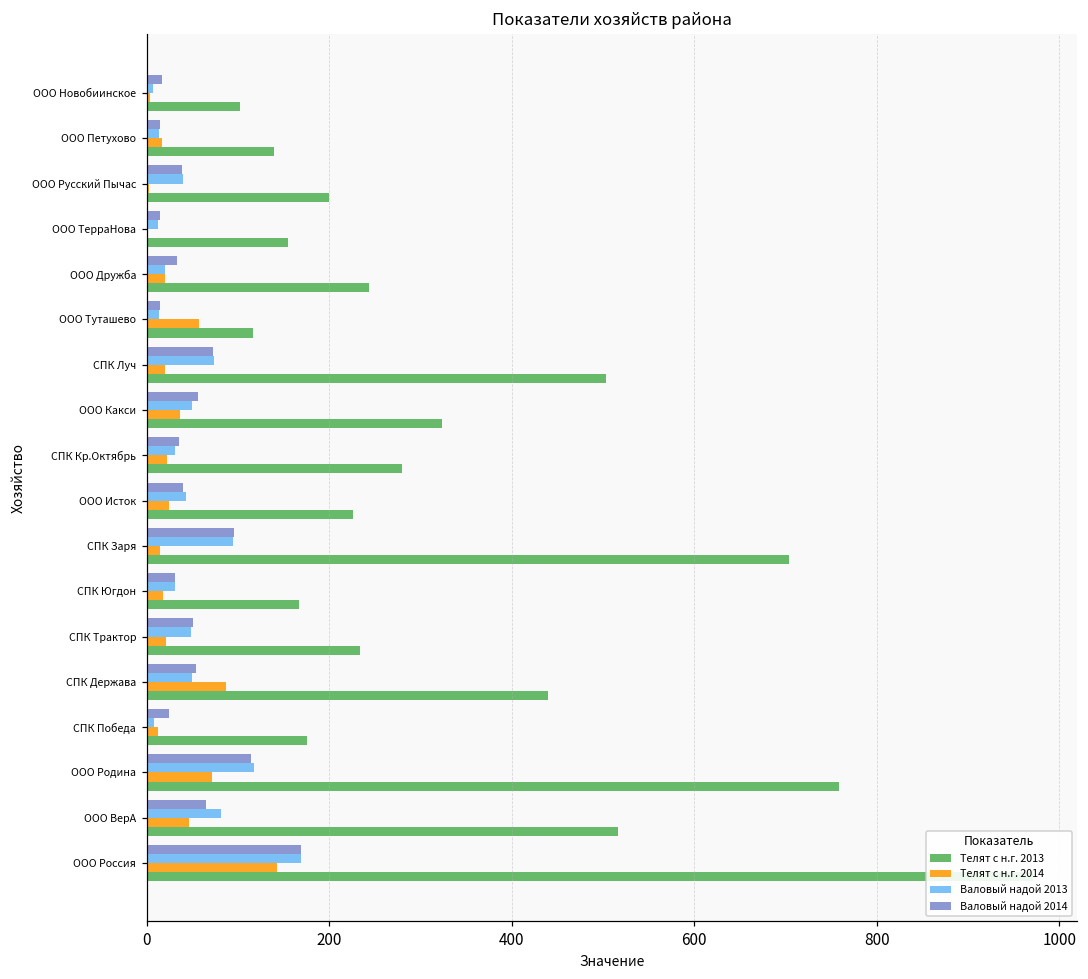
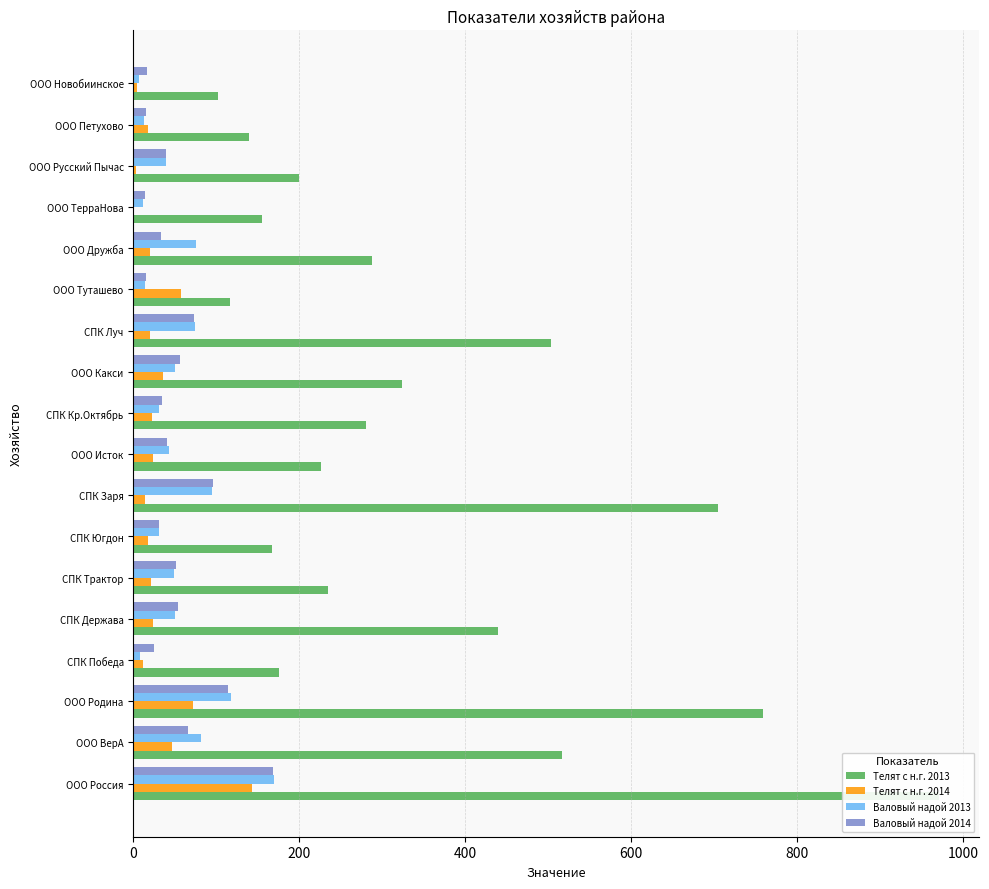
  {
    "Телят с н.г. 2013": {
      "ООО Новобиинское": 100,
      "ООО Петухово": 140,
      "ООО Русский Пычас": 200,
      "ООО ТерраНова": 160,
-     "ООО Дружба": 240,
+     "ООО Дружба": 290,
      "ООО Туташево": 120,
      "СПК Луч": 500,
      "ООО Какси": 320,
      "СПК Кр.Октябрь": 280,
      "ООО Исток": 230,
      "СПК Заря": 700,
      "СПК Югдон": 170,
      "СПК Трактор": 230,
      "СПК Держава": 440,
      "СПК Победа": 180,
      "ООО Родина": 760,
      "ООО ВерА": 520
    },
    "Телят с н.г. 2014": {
      "ООО Новобиинское": 0,
      "ООО Петухово": 20,
      "ООО Дружба": 20,
      "ООО Туташево": 60,
      "СПК Луч": 20,
      "ООО Какси": 40,
      "СПК Кр.Октябрь": 20,
      "ООО Исток": 20,
      "СПК Заря": 10,
      "СПК Югдон": 20,
      "СПК Трактор": 20,
-     "СПК Держава": 90,
+     "СПК Держава": 20,
      "СПК Победа": 10,
      "ООО Родина": 70,
      "ООО ВерА": 50,
      "ООО Россия": 140
    },
    "Валовый надой 2013": {
      "ООО Новобиинское": 10,
      "ООО Петухово": 10,
      "ООО Русский Пычас": 40,
      "ООО ТерраНова": 10,
-     "ООО Дружба": 20,
+     "ООО Дружба": 80,
      "ООО Туташево": 10,
      "СПК Луч": 70,
      "ООО Какси": 50,
      "СПК Кр.Октябрь": 30,
      "ООО Исток": 40,
      "СПК Заря": 90,
      "СПК Югдон": 30,
      "СПК Трактор": 50,
      "СПК Держава": 50,
      "СПК Победа": 10,
      "ООО Родина": 120,
      "ООО ВерА": 80,
      "ООО Россия": 170
    },
    "Валовый надой 2014": {
      "ООО Новобиинское": 20,
      "ООО Петухово": 10,
      "ООО Русский Пычас": 40,
      "ООО ТерраНова": 10,
      "ООО Дружба": 30,
      "ООО Туташево": 10,
      "СПК Луч": 70,
      "ООО Какси": 60,
      "СПК Кр.Октябрь": 40,
      "ООО Исток": 40,
      "СПК Заря": 100,
      "СПК Югдон": 30,
      "СПК Трактор": 50,
      "СПК Держава": 50,
      "СПК Победа": 20,
      "ООО Родина": 110,
      "ООО ВерА": 70,
      "ООО Россия": 170
    }
  }
